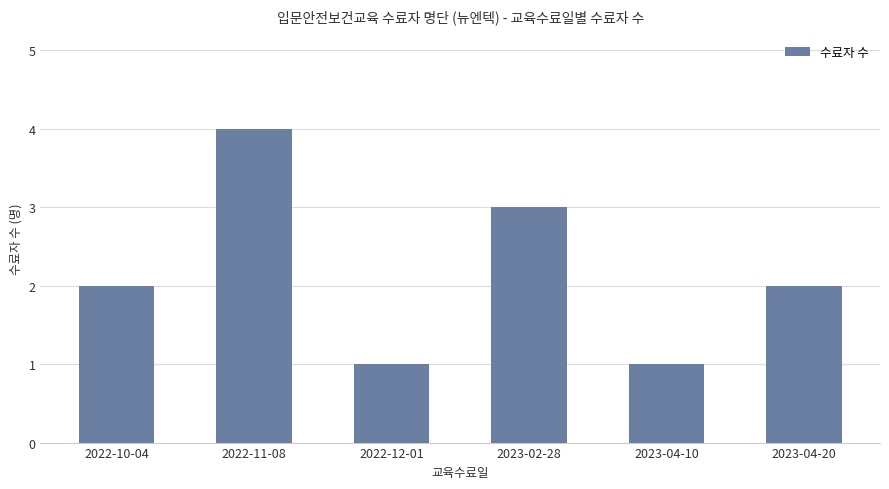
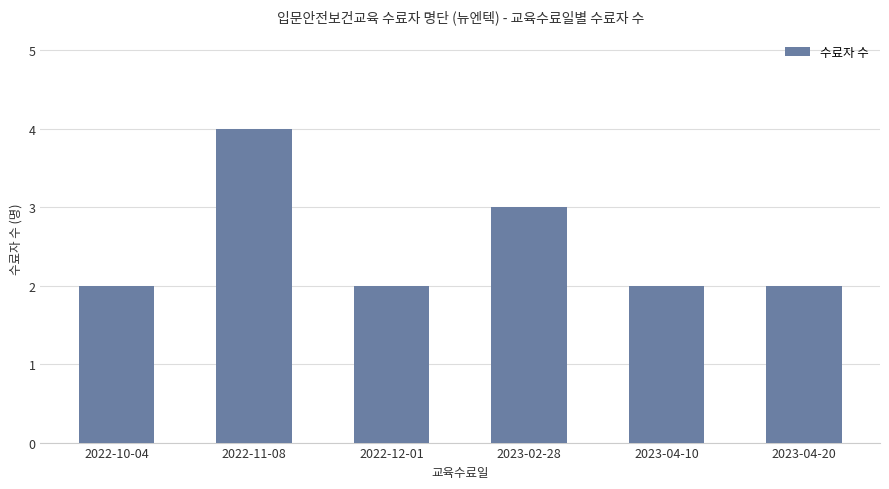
  {
    "2022-10-04": 2,
    "2022-11-08": 4,
-   "2022-12-01": 1,
+   "2022-12-01": 2,
    "2023-02-28": 3,
-   "2023-04-10": 1,
+   "2023-04-10": 2,
    "2023-04-20": 2
  }
